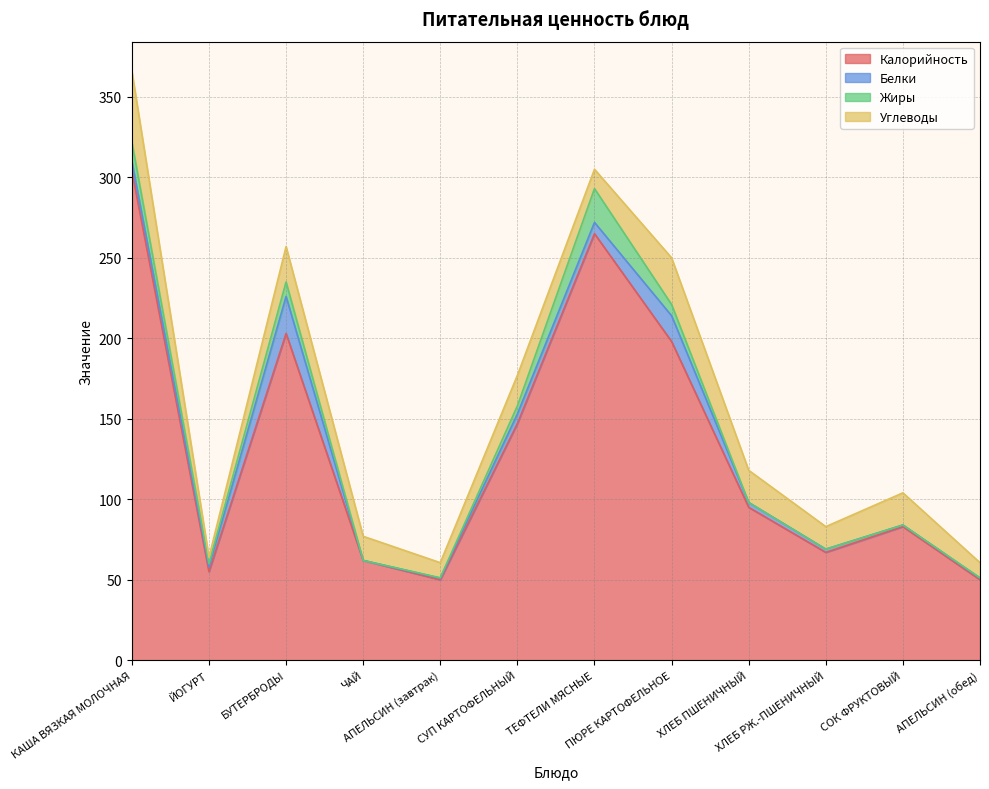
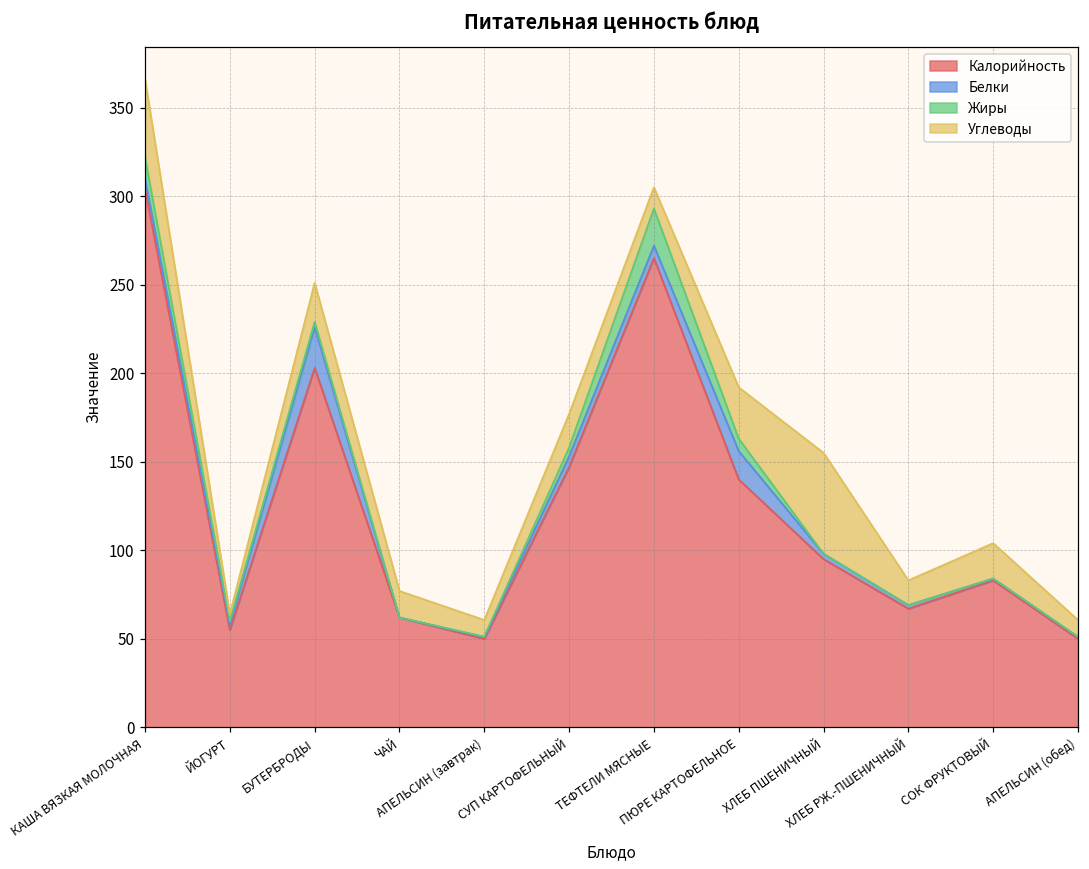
  {
    "Калорийность": {
      "КАША ВЯЗКАЯ МОЛОЧНАЯ": 304,
      "ЙОГУРТ": 55,
      "БУТЕРБРОДЫ": 203,
      "СУП КАРТОФЕЛЬНЫЙ": 147,
      "ТЕФТЕЛИ МЯСНЫЕ": 265,
-     "ПЮРЕ КАРТОФЕЛЬНОЕ": 198,
+     "ПЮРЕ КАРТОФЕЛЬНОЕ": 140,
      "ХЛЕБ ПШЕНИЧНЫЙ": 95,
      "ХЛЕБ РЖ.-ПШЕНИЧНЫЙ": 67
    },
    "Белки": {
      "КАША ВЯЗКАЯ МОЛОЧНАЯ": 6,
      "ЙОГУРТ": 3,
      "БУТЕРБРОДЫ": 23,
      "СУП КАРТОФЕЛЬНЫЙ": 6,
      "ТЕФТЕЛИ МЯСНЫЕ": 7,
      "ПЮРЕ КАРТОФЕЛЬНОЕ": 16
    },
    "Жиры": {
      "КАША ВЯЗКАЯ МОЛОЧНАЯ": 12,
      "ЙОГУРТ": 2,
-     "БУТЕРБРОДЫ": 9,
+     "БУТЕРБРОДЫ": 3,
      "СУП КАРТОФЕЛЬНЫЙ": 5,
      "ТЕФТЕЛИ МЯСНЫЕ": 21,
      "ПЮРЕ КАРТОФЕЛЬНОЕ": 7
    },
    "Углеводы": {
      "КАША ВЯЗКАЯ МОЛОЧНАЯ": 44,
      "ЙОГУРТ": 4,
      "БУТЕРБРОДЫ": 22,
      "ЧАЙ": 15,
      "АПЕЛЬСИН (завтрак)": 9,
      "СУП КАРТОФЕЛЬНЫЙ": 19,
      "ТЕФТЕЛИ МЯСНЫЕ": 12,
      "ПЮРЕ КАРТОФЕЛЬНОЕ": 29,
-     "ХЛЕБ ПШЕНИЧНЫЙ": 20,
+     "ХЛЕБ ПШЕНИЧНЫЙ": 57,
      "ХЛЕБ РЖ.-ПШЕНИЧНЫЙ": 14,
      "СОК ФРУКТОВЫЙ": 20,
      "АПЕЛЬСИН (обед)": 9
    }
  }
